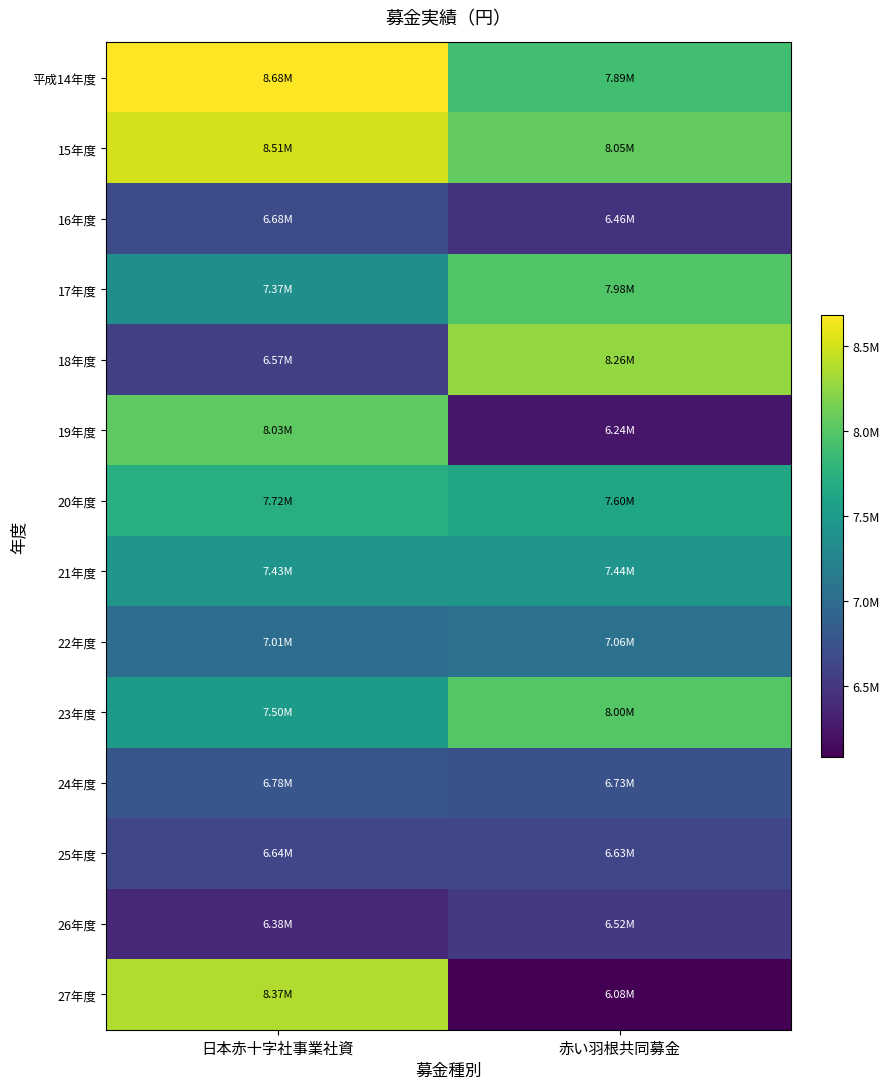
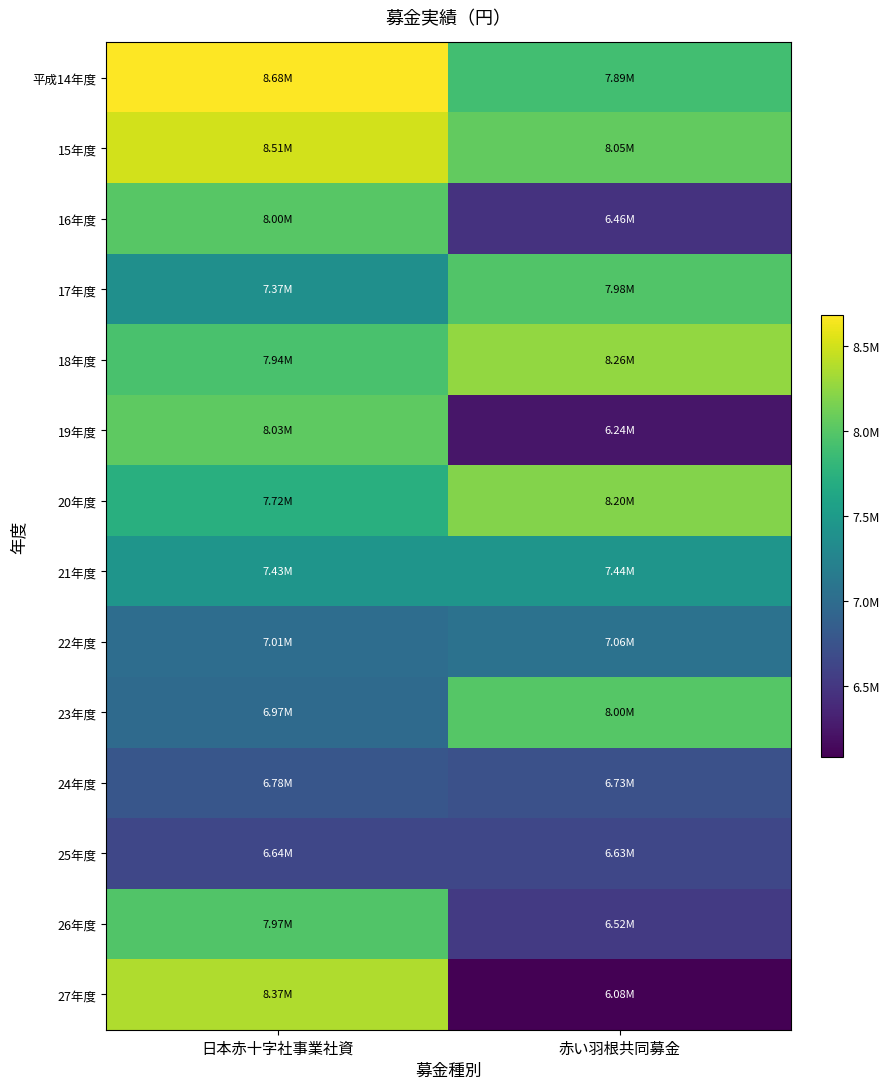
  {
    "平成14年度": {
      "日本赤十字社事業社資": "8.68M",
      "赤い羽根共同募金": "7.89M"
    },
    "15年度": {
      "日本赤十字社事業社資": "8.51M",
      "赤い羽根共同募金": "8.05M"
    },
    "16年度": {
-     "日本赤十字社事業社資": "6.68M",
+     "日本赤十字社事業社資": "8.00M",
      "赤い羽根共同募金": "6.46M"
    },
    "17年度": {
      "日本赤十字社事業社資": "7.37M",
      "赤い羽根共同募金": "7.98M"
    },
    "18年度": {
-     "日本赤十字社事業社資": "6.57M",
+     "日本赤十字社事業社資": "7.94M",
      "赤い羽根共同募金": "8.26M"
    },
    "19年度": {
      "日本赤十字社事業社資": "8.03M",
      "赤い羽根共同募金": "6.24M"
    },
    "20年度": {
      "日本赤十字社事業社資": "7.72M",
-     "赤い羽根共同募金": "7.60M"
+     "赤い羽根共同募金": "8.20M"
    },
    "21年度": {
      "日本赤十字社事業社資": "7.43M",
      "赤い羽根共同募金": "7.44M"
    },
    "22年度": {
      "日本赤十字社事業社資": "7.01M",
      "赤い羽根共同募金": "7.06M"
    },
    "23年度": {
-     "日本赤十字社事業社資": "7.50M",
+     "日本赤十字社事業社資": "6.97M",
      "赤い羽根共同募金": "8.00M"
    },
    "24年度": {
      "日本赤十字社事業社資": "6.78M",
      "赤い羽根共同募金": "6.73M"
    },
    "25年度": {
      "日本赤十字社事業社資": "6.64M",
      "赤い羽根共同募金": "6.63M"
    },
    "26年度": {
-     "日本赤十字社事業社資": "6.38M",
+     "日本赤十字社事業社資": "7.97M",
      "赤い羽根共同募金": "6.52M"
    },
    "27年度": {
      "日本赤十字社事業社資": "8.37M",
      "赤い羽根共同募金": "6.08M"
    }
  }
